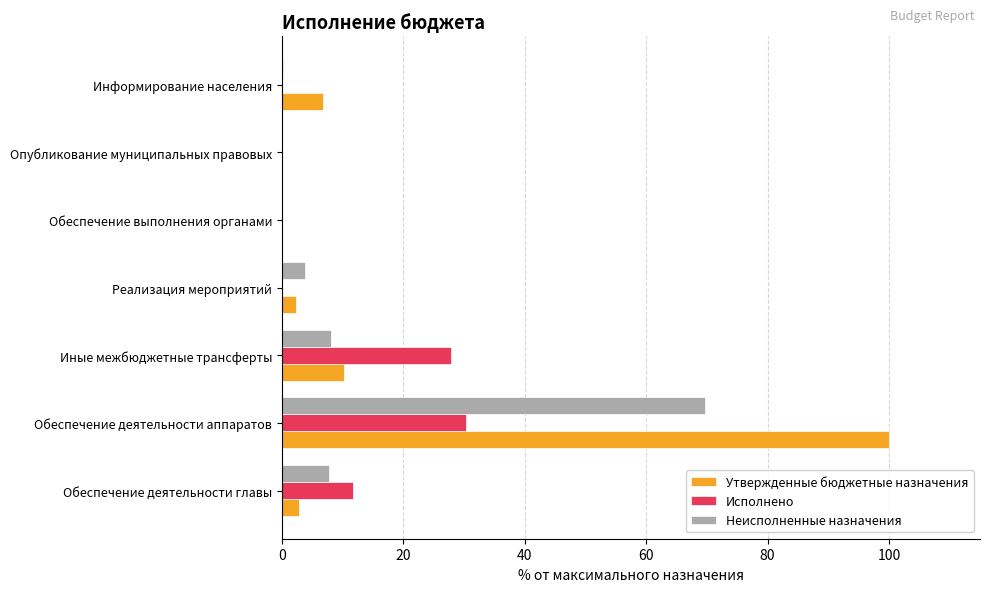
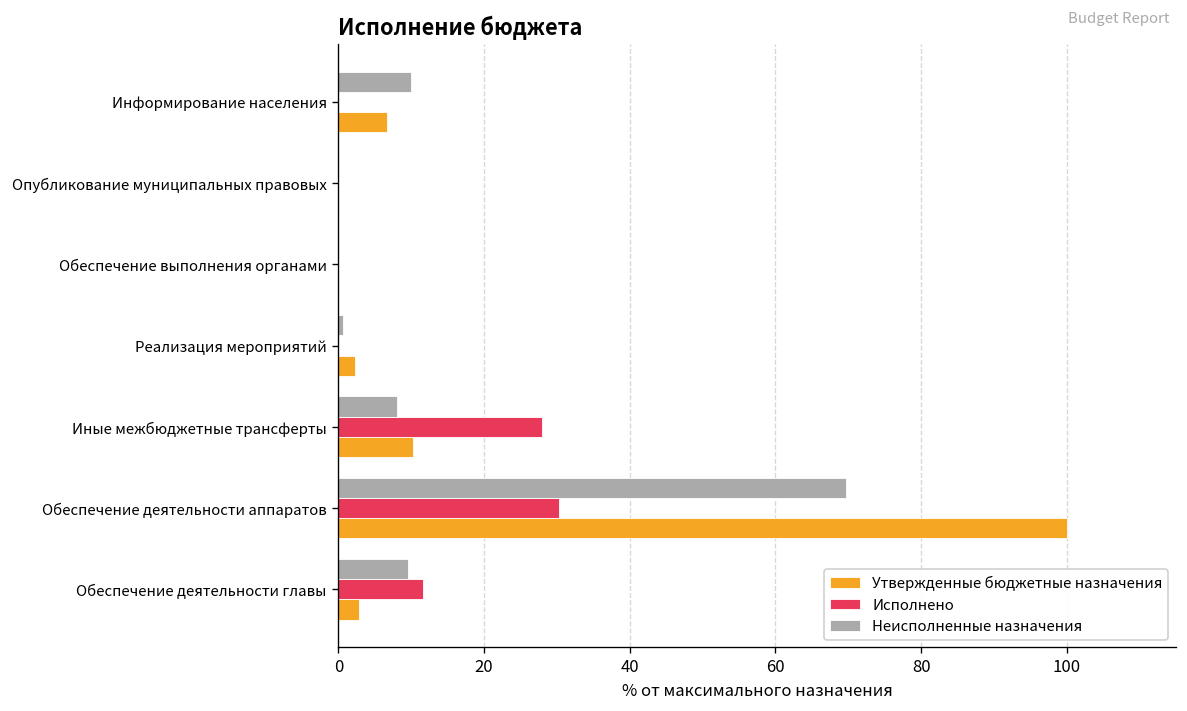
  {
    "Утвержденные бюджетные назначения": {
      "Информирование населения": 7,
      "Реализация мероприятий": 2,
      "Иные межбюджетные трансферты": 10,
      "Обеспечение деятельности аппаратов": 100,
      "Обеспечение деятельности главы": 3
    },
    "Исполнено": {
      "Информирование населения": 0,
      "Опубликование муниципальных правовых": 0,
      "Обеспечение выполнения органами": 0,
      "Реализация мероприятий": 0,
      "Иные межбюджетные трансферты": 28,
      "Обеспечение деятельности аппаратов": 30,
      "Обеспечение деятельности главы": 12
    },
    "Неисполненные назначения": {
-     "Информирование населения": 0,
-     "Реализация мероприятий": 4,
+     "Информирование населения": 10,
+     "Реализация мероприятий": 1,
      "Иные межбюджетные трансферты": 8,
      "Обеспечение деятельности аппаратов": 70,
-     "Обеспечение деятельности главы": 8
+     "Обеспечение деятельности главы": 10
    }
  }
